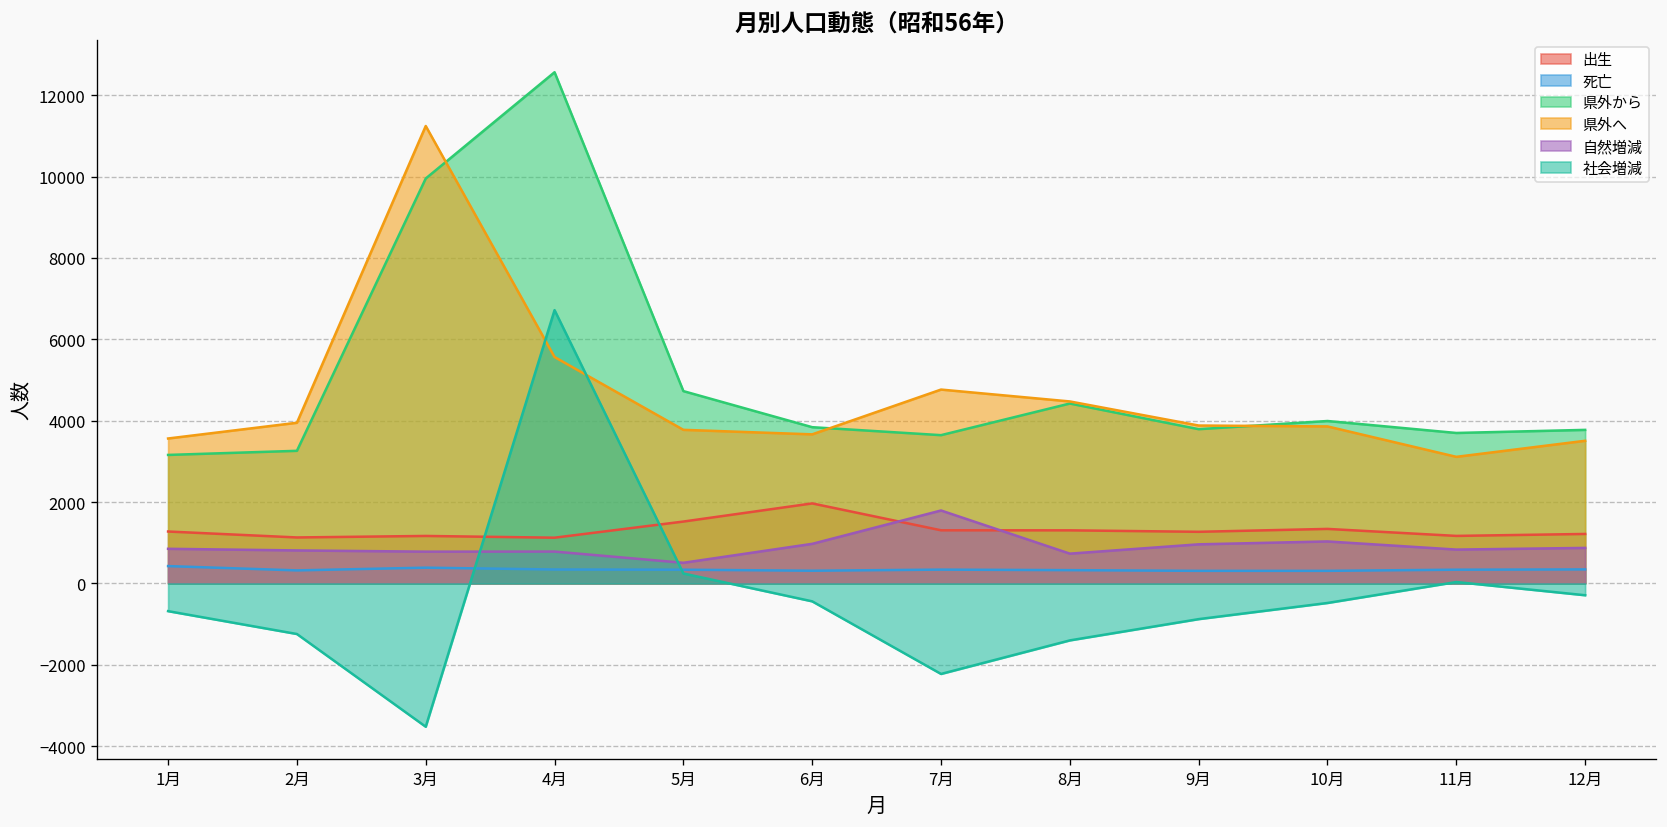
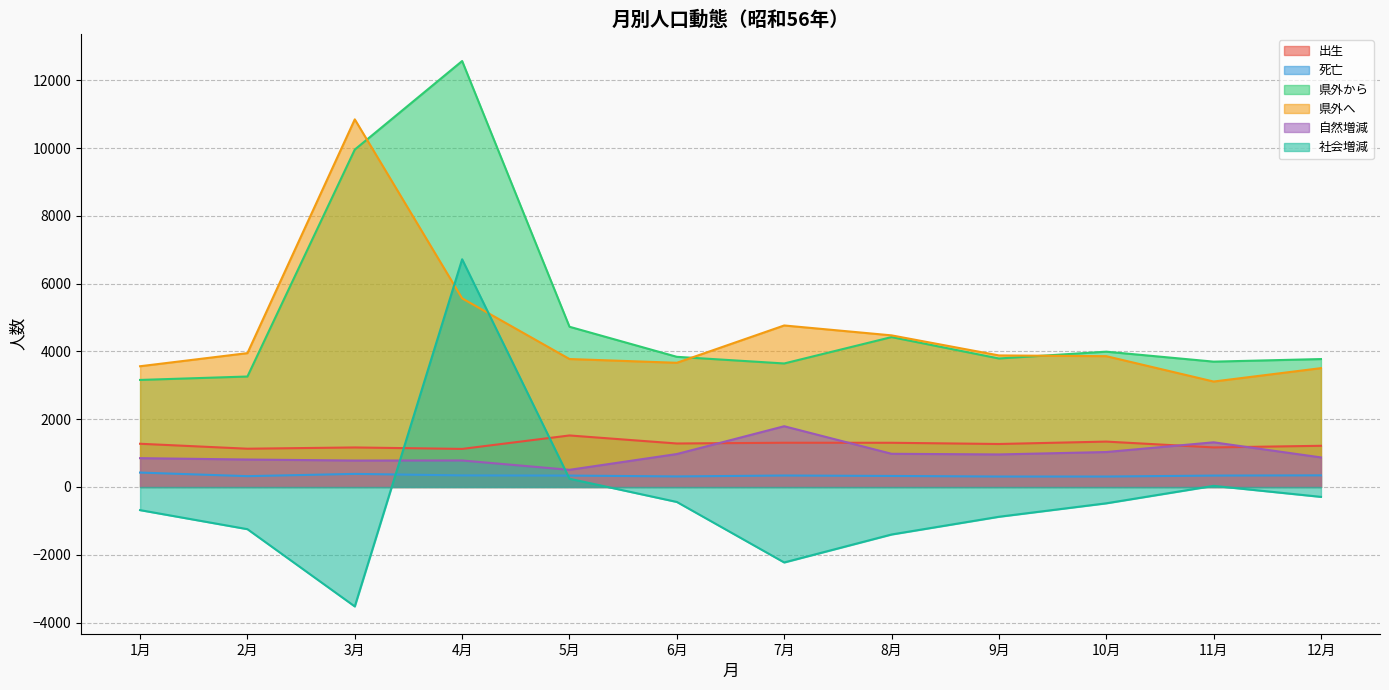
  {
    "出生": {
      "1月": 1300,
      "2月": 1100,
      "3月": 1200,
      "4月": 1100,
      "5月": 1500,
-     "6月": 2000,
+     "6月": 1300,
      "7月": 1300,
      "8月": 1300,
      "9月": 1300,
      "10月": 1300,
      "11月": 1200,
      "12月": 1200
    },
    "死亡": {
      "1月": 400,
      "2月": 300,
      "3月": 400,
      "4月": 300,
      "5月": 300,
      "6月": 300,
      "7月": 300,
      "8月": 300,
      "9月": 300,
      "10月": 300,
      "11月": 300,
      "12月": 300
    },
    "県外へ": {
      "1月": 3600,
      "2月": 3900,
-     "3月": 11200,
+     "3月": 10800,
      "4月": 5600,
      "5月": 3800,
      "6月": 3700,
      "7月": 4800,
      "9月": 3900,
      "10月": 3900,
      "11月": 3100,
      "12月": 3500
    },
    "自然増減": {
      "1月": 900,
      "2月": 800,
      "3月": 800,
      "4月": 800,
      "5月": 500,
      "6月": 1000,
      "7月": 1800,
-     "8月": 700,
+     "8月": 1000,
      "9月": 1000,
      "10月": 1000,
-     "11月": 800,
+     "11月": 1300,
      "12月": 900
    }
  }
